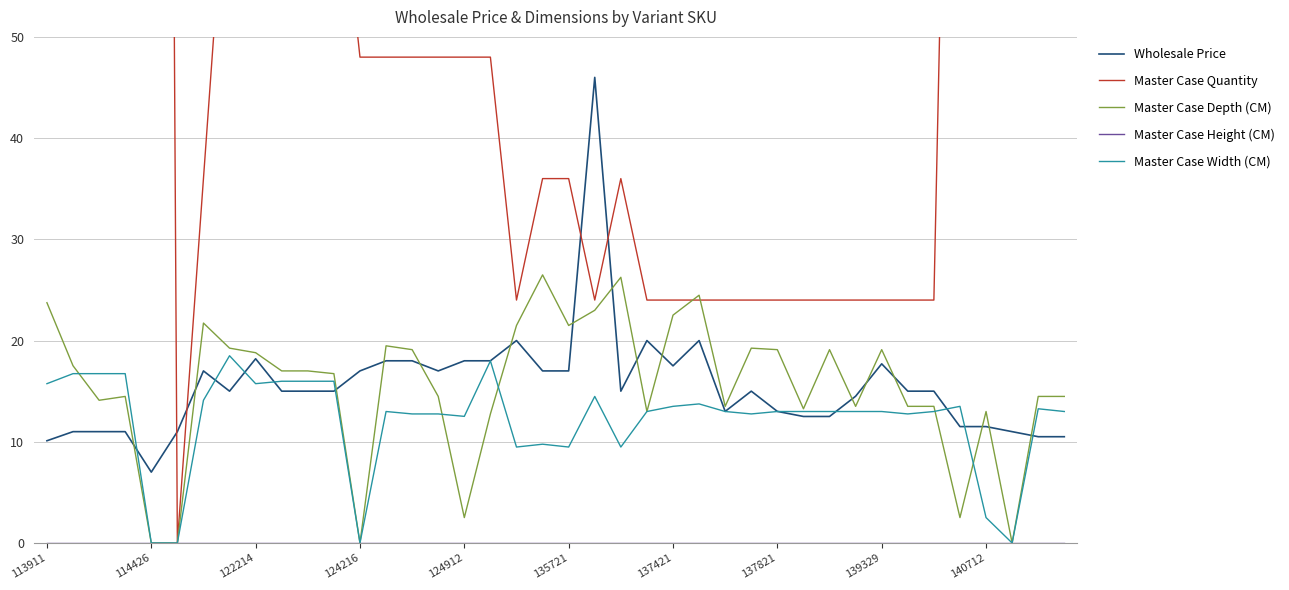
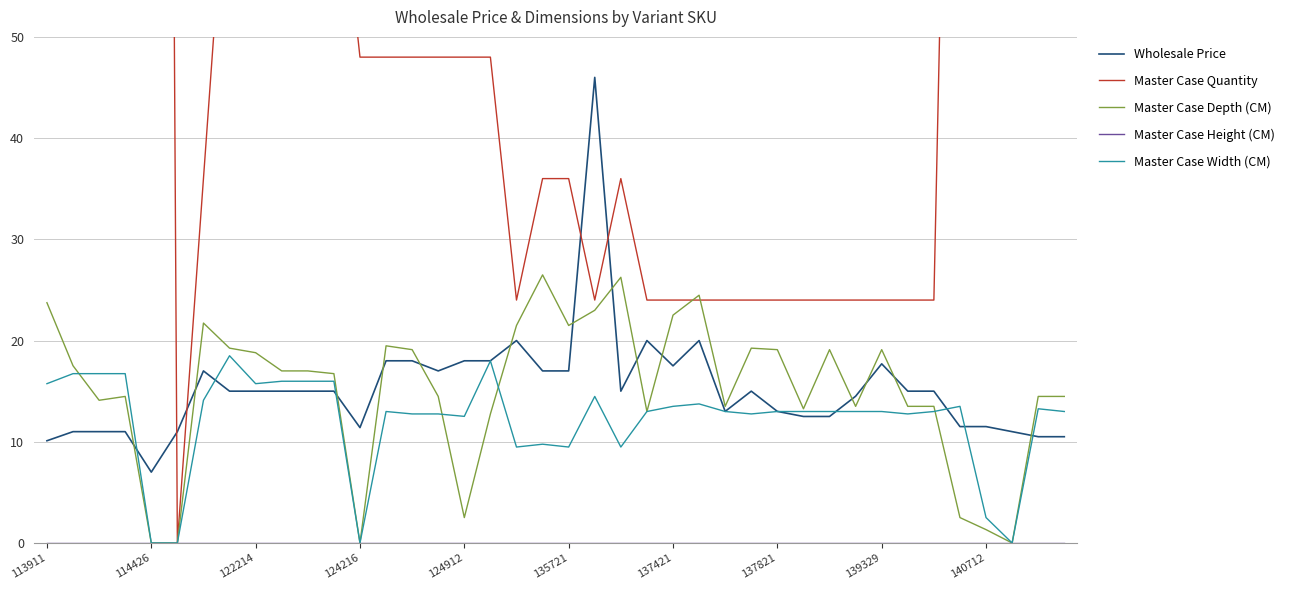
  {
    "Wholesale Price": {
      "113911": 10.1,
      "114426": 7.0,
-     "122214": 18.2,
-     "124216": 17.0,
+     "122214": 15.0,
+     "124216": 11.4,
      "124912": 18.0,
      "135721": 17.0,
      "137421": 17.5,
      "139329": 17.7,
      "140712": 11.5
    },
    "Master Case Quantity": {
      "124216": 48.0,
      "124912": 48.0,
      "135721": 36.0,
      "137421": 24.0,
      "137821": 24.0,
      "139329": 24.0
    },
    "Master Case Depth (CM)": {
      "113911": 23.7,
      "122214": 18.8,
      "124912": 2.5,
      "135721": 21.5,
      "137421": 22.5,
      "137821": 19.1,
      "139329": 19.1,
-     "140712": 13.0
+     "140712": 1.3
    },
    "Master Case Height (CM)": {
      "113911": 0.0,
      "122214": 0.0,
      "124912": 0.0,
      "135721": 0.0,
      "137421": 0.0,
      "137821": 0.0,
      "139329": 0.0,
      "140712": 0.0
    },
    "Master Case Width (CM)": {
      "113911": 15.7,
      "122214": 15.7,
      "124912": 12.5,
      "135721": 9.5,
      "137421": 13.5,
      "139329": 13.0,
      "140712": 2.5
    }
  }
